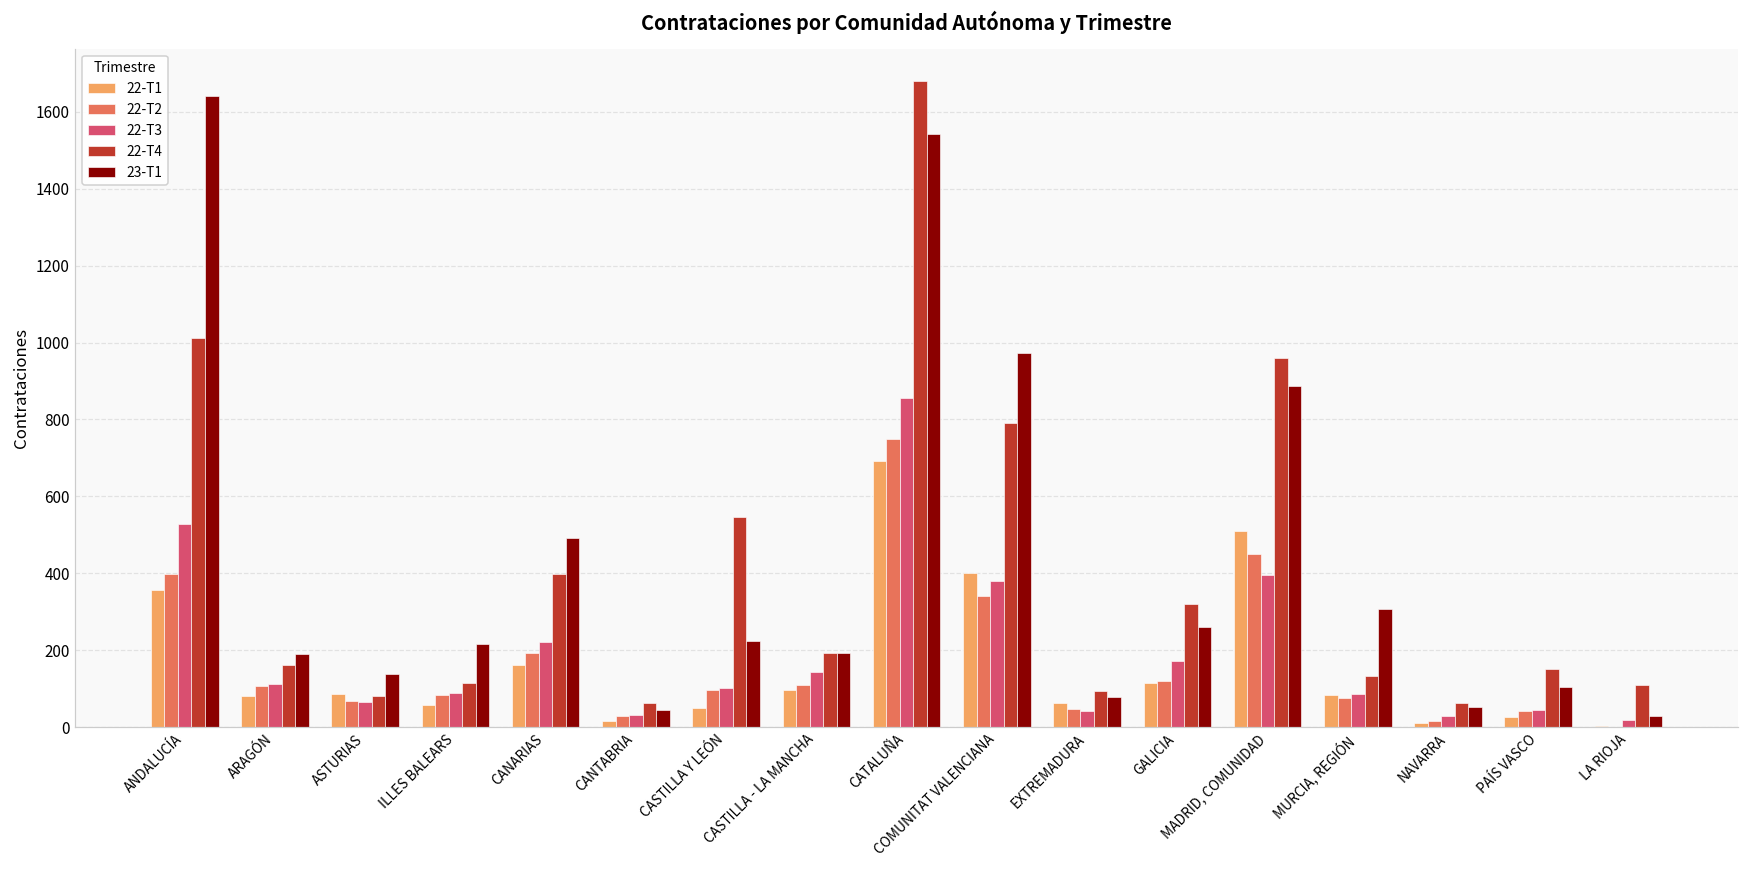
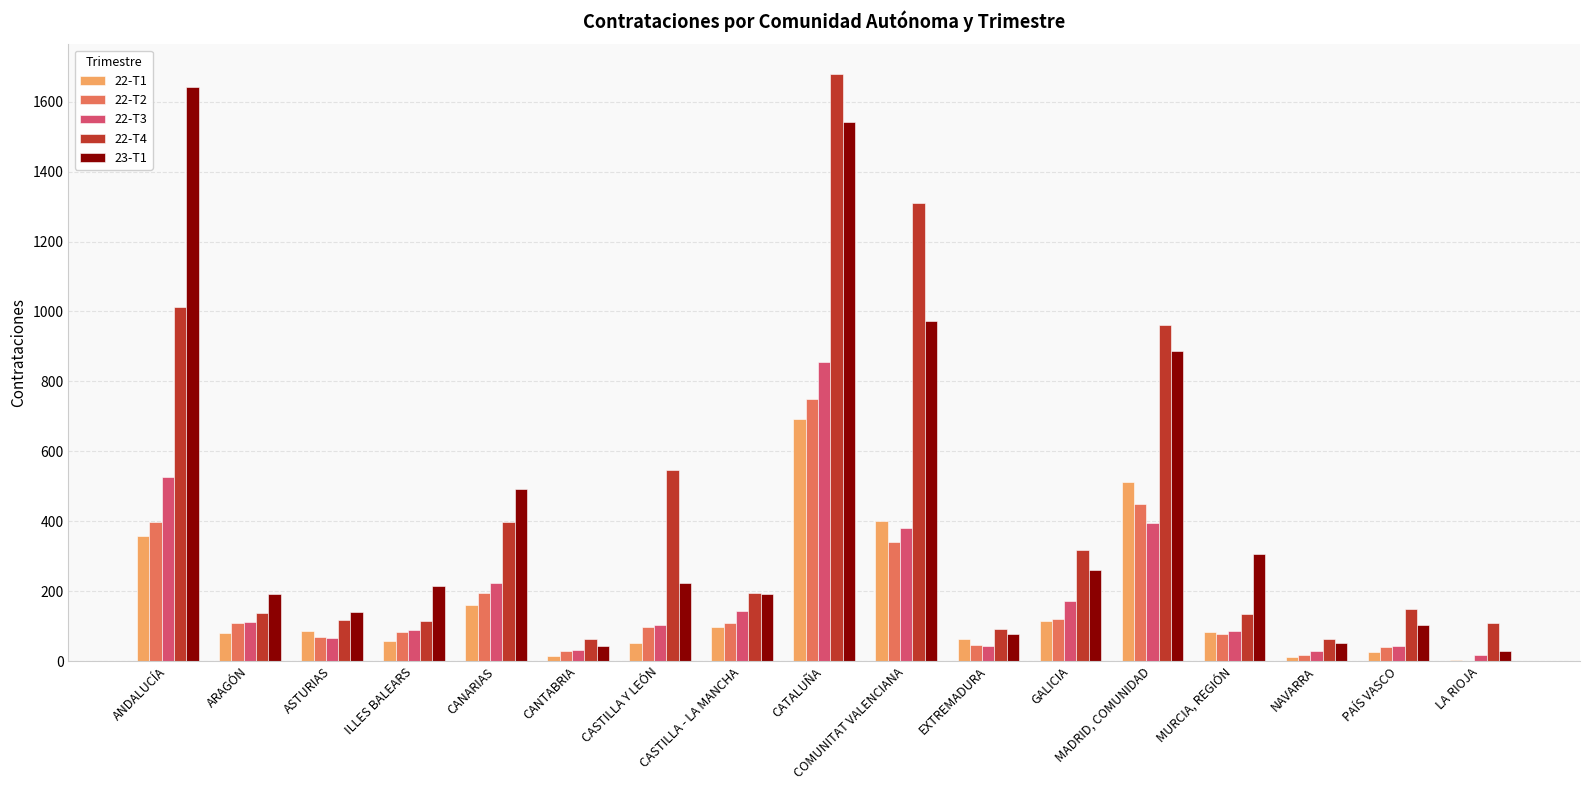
  {
    "22-T4": {
      "ANDALUCÍA": 1010,
-     "ARAGÓN": 160,
-     "ASTURIAS": 80,
+     "ARAGÓN": 140,
+     "ASTURIAS": 120,
      "ILLES BALEARS": 110,
      "CANARIAS": 400,
      "CANTABRIA": 60,
      "CASTILLA Y LEÓN": 550,
      "CASTILLA - LA MANCHA": 190,
      "CATALUÑA": 1680,
-     "COMUNITAT VALENCIANA": 790,
+     "COMUNITAT VALENCIANA": 1310,
      "EXTREMADURA": 90,
      "GALICIA": 320,
      "MADRID, COMUNIDAD": 960,
      "MURCIA, REGIÓN": 130,
      "NAVARRA": 60,
      "PAÍS VASCO": 150,
      "LA RIOJA": 110
    },
    "23-T1": {
      "ANDALUCÍA": 1640,
      "ARAGÓN": 190,
      "ASTURIAS": 140,
      "ILLES BALEARS": 220,
      "CANARIAS": 490,
      "CANTABRIA": 40,
      "CASTILLA Y LEÓN": 220,
      "CASTILLA - LA MANCHA": 190,
      "CATALUÑA": 1540,
      "COMUNITAT VALENCIANA": 970,
      "EXTREMADURA": 80,
      "GALICIA": 260,
      "MADRID, COMUNIDAD": 890,
      "MURCIA, REGIÓN": 310,
      "NAVARRA": 50,
      "PAÍS VASCO": 100,
      "LA RIOJA": 30
    }
  }
